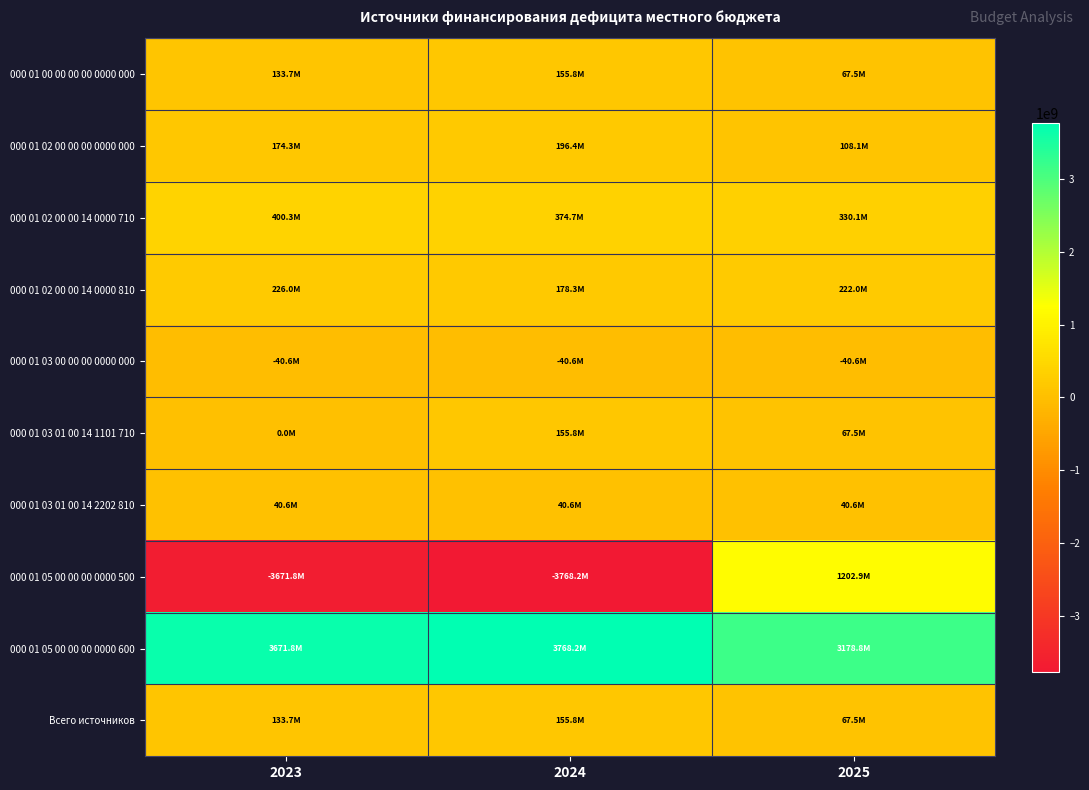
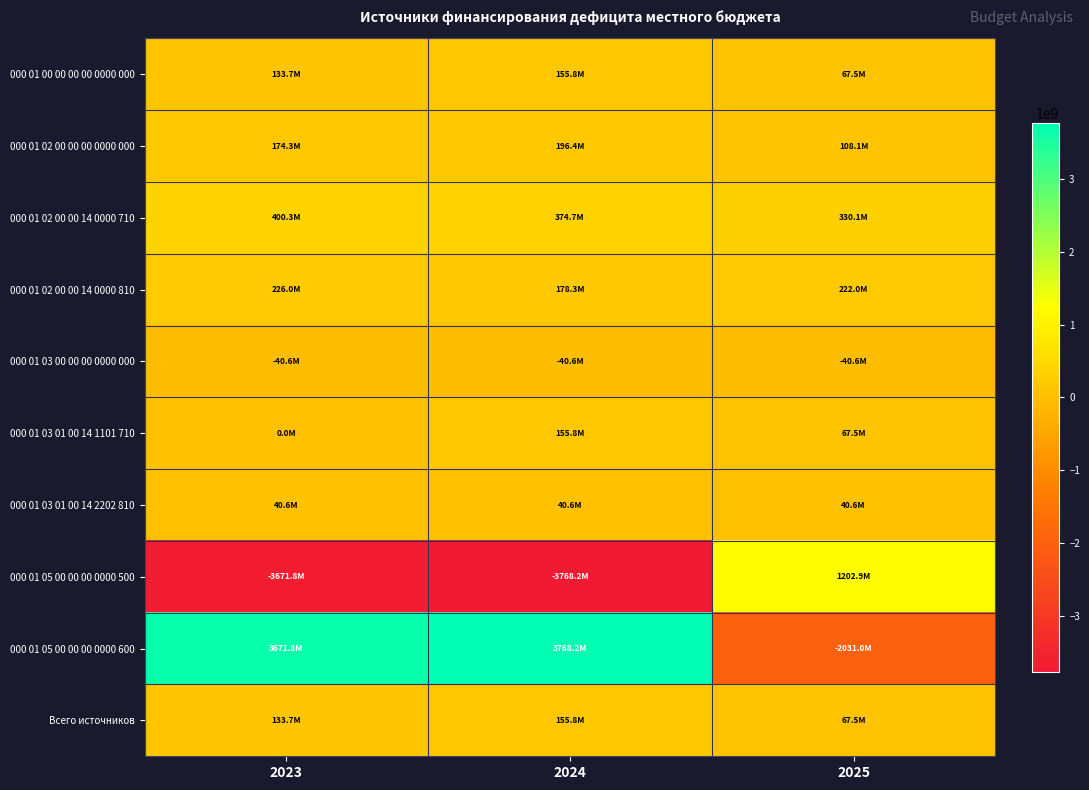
  {
    "000 01 00 00 00 00 0000 000": {
      "2023": "133.7M",
      "2024": "155.8M",
      "2025": "67.5M"
    },
    "000 01 02 00 00 00 0000 000": {
      "2023": "174.3M",
      "2024": "196.4M",
      "2025": "108.1M"
    },
    "000 01 02 00 00 14 0000 710": {
      "2023": "400.3M",
      "2024": "374.7M",
      "2025": "330.1M"
    },
    "000 01 02 00 00 14 0000 810": {
      "2023": "226.0M",
      "2024": "178.3M",
      "2025": "222.0M"
    },
    "000 01 03 00 00 00 0000 000": {
      "2023": "-40.6M",
      "2024": "-40.6M",
      "2025": "-40.6M"
    },
    "000 01 03 01 00 14 1101 710": {
      "2023": "0.0M",
      "2024": "155.8M",
      "2025": "67.5M"
    },
    "000 01 03 01 00 14 2202 810": {
      "2023": "40.6M",
      "2024": "40.6M",
      "2025": "40.6M"
    },
    "000 01 05 00 00 00 0000 500": {
      "2023": "-3671.8M",
      "2024": "-3768.2M",
      "2025": "1202.9M"
    },
    "000 01 05 00 00 00 0000 600": {
      "2023": "3671.8M",
      "2024": "3768.2M",
-     "2025": "3178.8M"
+     "2025": "-2031.0M"
    },
    "Всего источников": {
      "2023": "133.7M",
      "2024": "155.8M",
      "2025": "67.5M"
    }
  }
